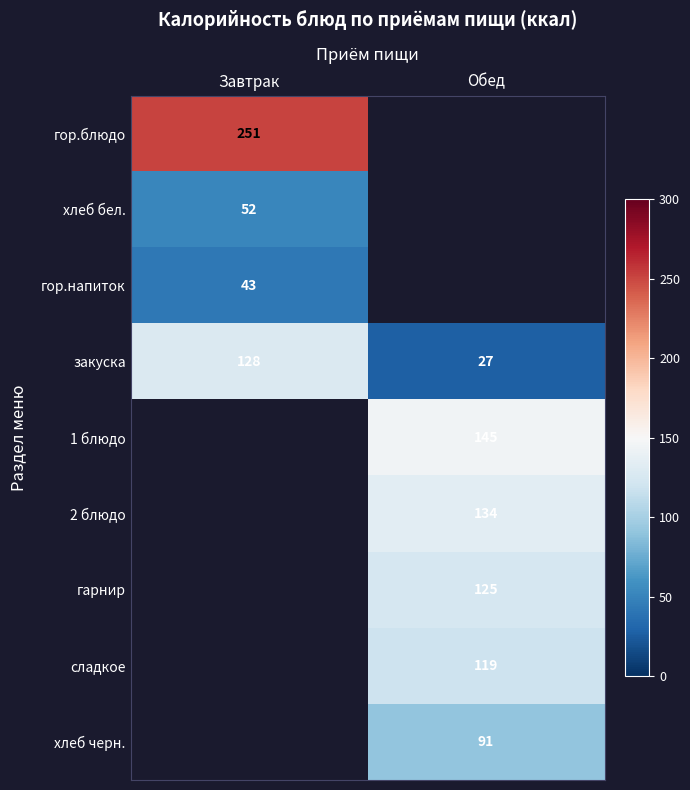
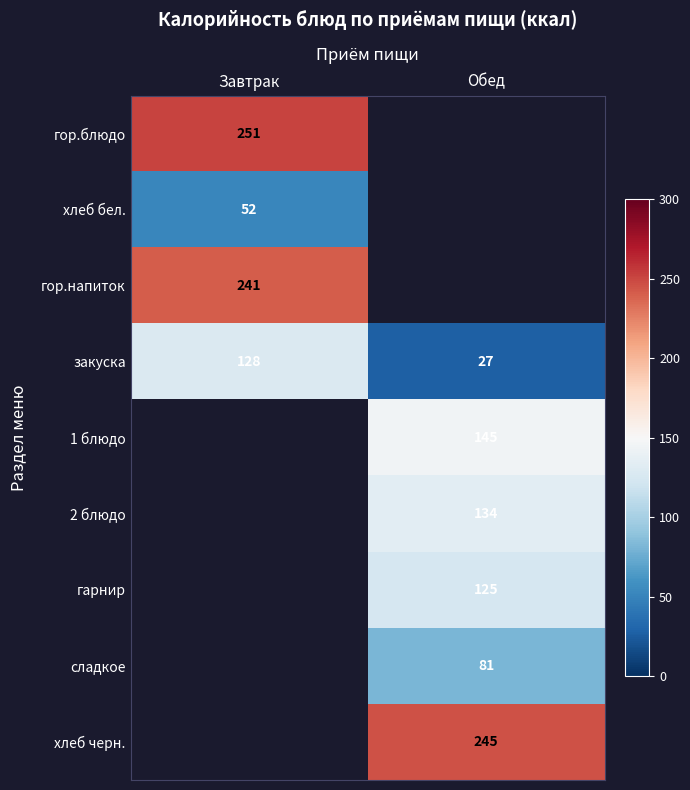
  {
    "гор.блюдо": {
      "Завтрак": 251
    },
    "хлеб бел.": {
      "Завтрак": 52
    },
    "гор.напиток": {
-     "Завтрак": 43
+     "Завтрак": 241
    },
    "закуска": {
      "Обед": 27
    },
    "сладкое": {
-     "Обед": 119
+     "Обед": 81
    },
    "хлеб черн.": {
-     "Обед": 91
+     "Обед": 245
    }
  }
